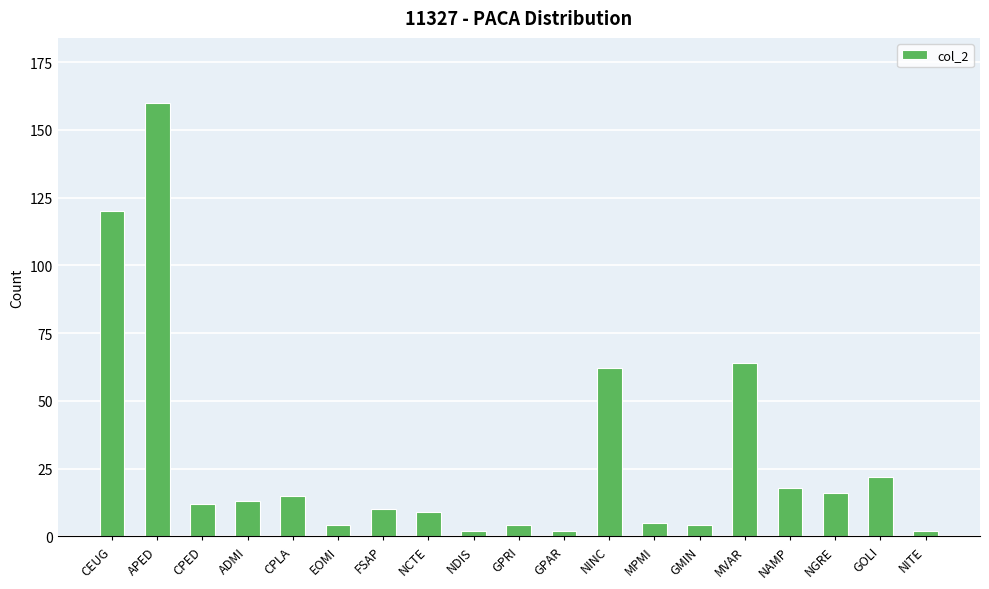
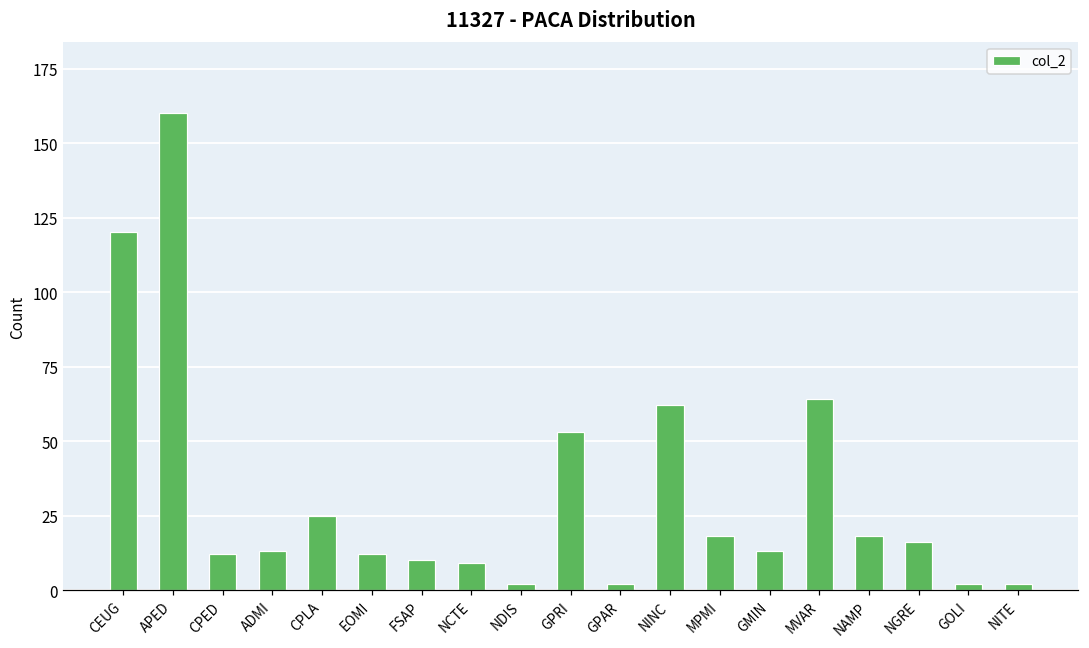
  {
    "CEUG": 120,
    "APED": 160,
    "CPED": 12,
    "ADMI": 13,
-   "CPLA": 15,
-   "EOMI": 4,
+   "CPLA": 25,
+   "EOMI": 12,
    "FSAP": 10,
    "NCTE": 9,
    "NDIS": 2,
-   "GPRI": 4,
+   "GPRI": 53,
    "GPAR": 2,
    "NINC": 62,
-   "MPMI": 5,
-   "GMIN": 4,
+   "MPMI": 18,
+   "GMIN": 13,
    "MVAR": 64,
    "NAMP": 18,
    "NGRE": 16,
-   "GOLI": 22,
+   "GOLI": 2,
    "NITE": 2
  }
